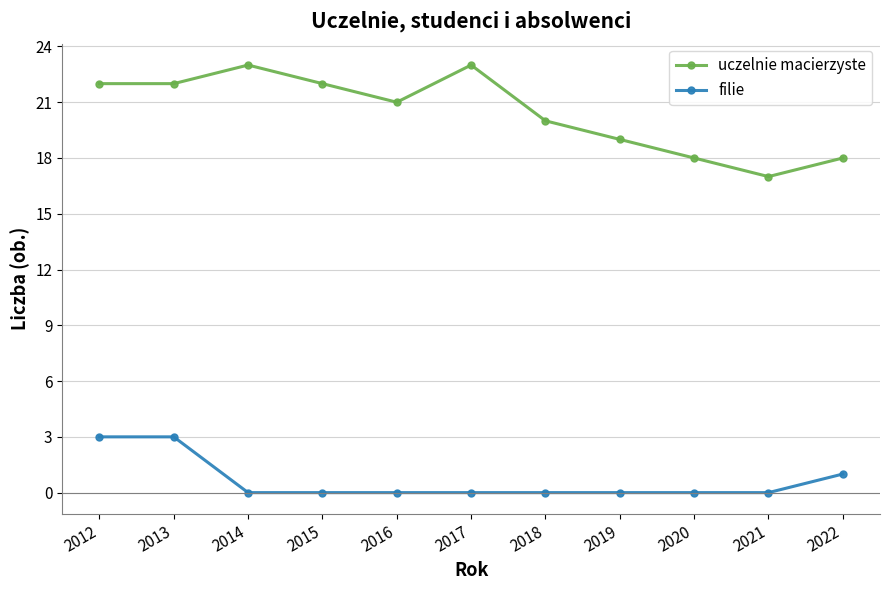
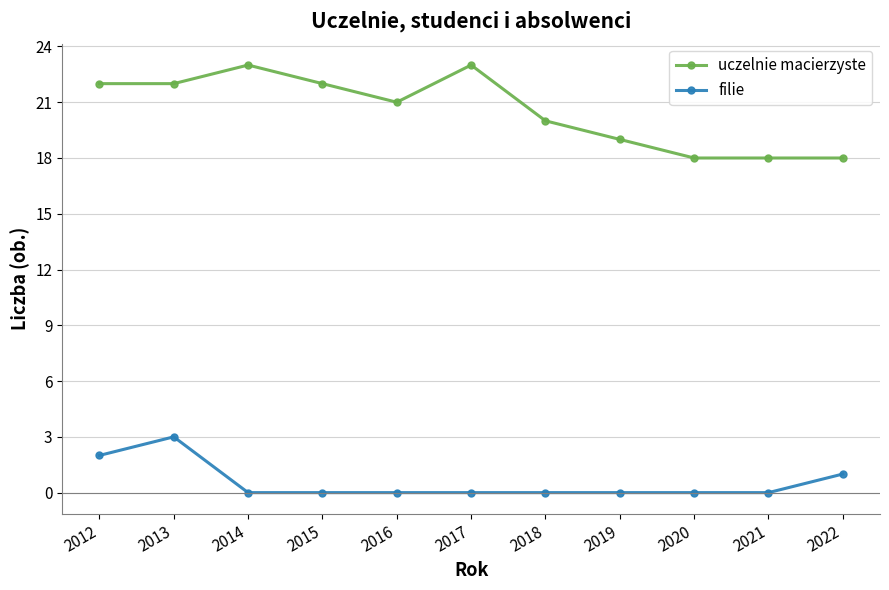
  {
    "uczelnie macierzyste": {
      "2012": 22,
      "2013": 22,
      "2014": 23,
      "2015": 22,
      "2016": 21,
      "2017": 23,
      "2018": 20,
      "2019": 19,
      "2020": 18,
-     "2021": 17,
+     "2021": 18,
      "2022": 18
    },
    "filie": {
-     "2012": 3,
+     "2012": 2,
      "2013": 3,
      "2014": 0,
      "2015": 0,
      "2016": 0,
      "2017": 0,
      "2018": 0,
      "2019": 0,
      "2020": 0,
      "2021": 0,
      "2022": 1
    }
  }
